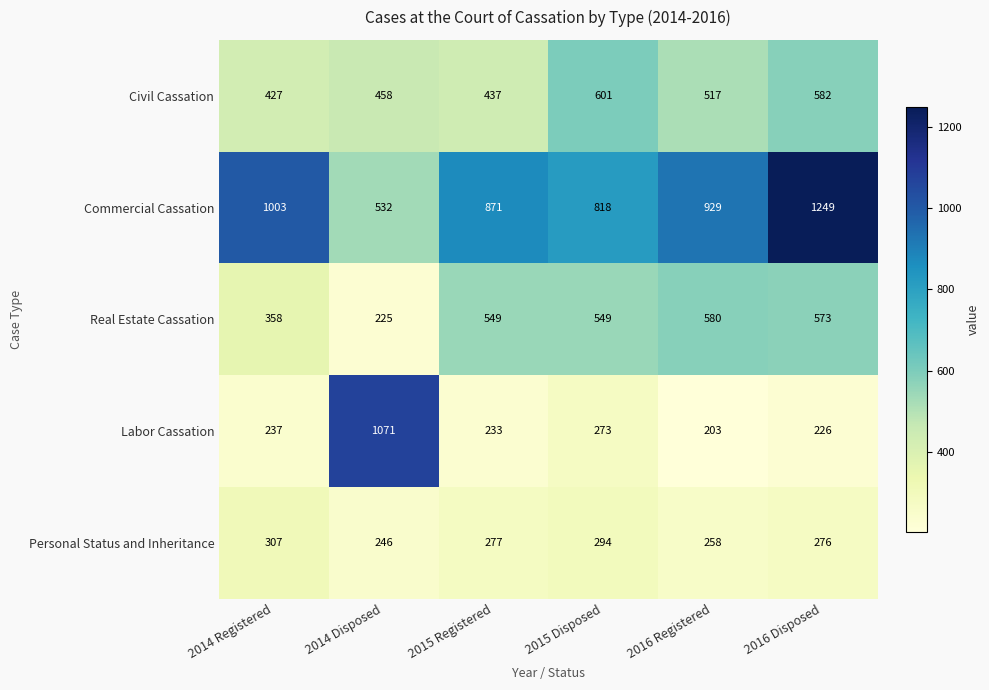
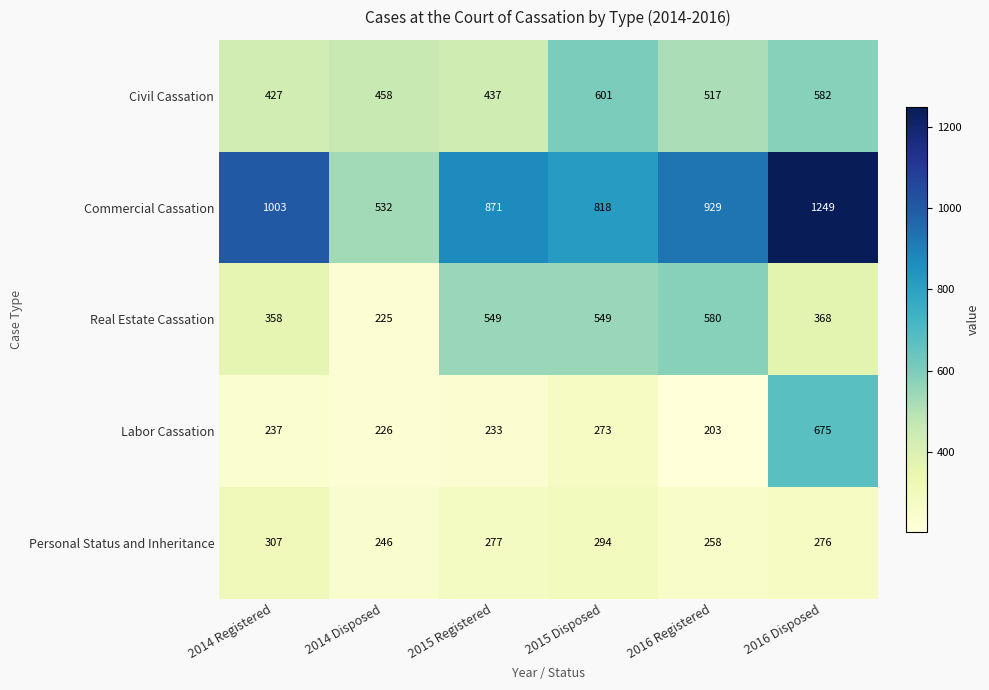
  {
    "Civil Cassation": {
      "2014 Registered": 427,
      "2014 Disposed": 458,
      "2015 Registered": 437,
      "2015 Disposed": 601,
      "2016 Registered": 517,
      "2016 Disposed": 582
    },
    "Commercial Cassation": {
      "2014 Registered": 1003,
      "2014 Disposed": 532,
      "2015 Registered": 871,
      "2015 Disposed": 818,
      "2016 Registered": 929,
      "2016 Disposed": 1249
    },
    "Real Estate Cassation": {
      "2014 Registered": 358,
      "2014 Disposed": 225,
      "2015 Registered": 549,
      "2015 Disposed": 549,
      "2016 Registered": 580,
-     "2016 Disposed": 573
+     "2016 Disposed": 368
    },
    "Labor Cassation": {
      "2014 Registered": 237,
-     "2014 Disposed": 1071,
+     "2014 Disposed": 226,
      "2015 Registered": 233,
      "2015 Disposed": 273,
      "2016 Registered": 203,
-     "2016 Disposed": 226
+     "2016 Disposed": 675
    },
    "Personal Status and Inheritance": {
      "2014 Registered": 307,
      "2014 Disposed": 246,
      "2015 Registered": 277,
      "2015 Disposed": 294,
      "2016 Registered": 258,
      "2016 Disposed": 276
    }
  }
